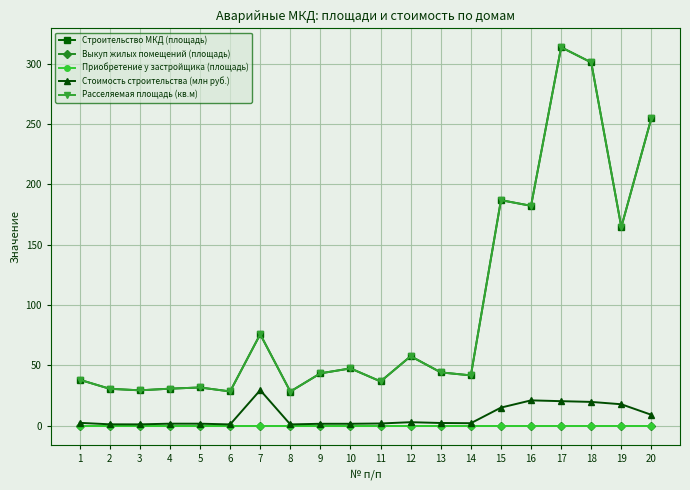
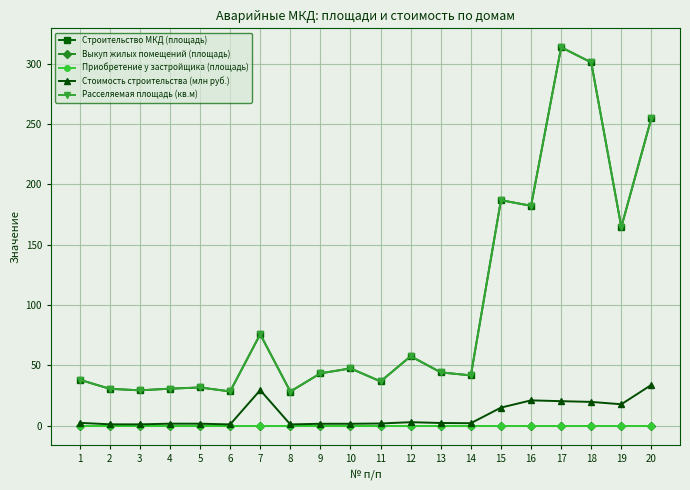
  {
    "Стоимость строительства (млн руб.)": {
      "1": 2,
      "7": 29,
      "12": 3,
      "13": 2,
      "15": 15,
      "16": 21,
      "17": 20,
      "18": 20,
      "19": 18,
-     "20": 9
+     "20": 34
    }
  }
